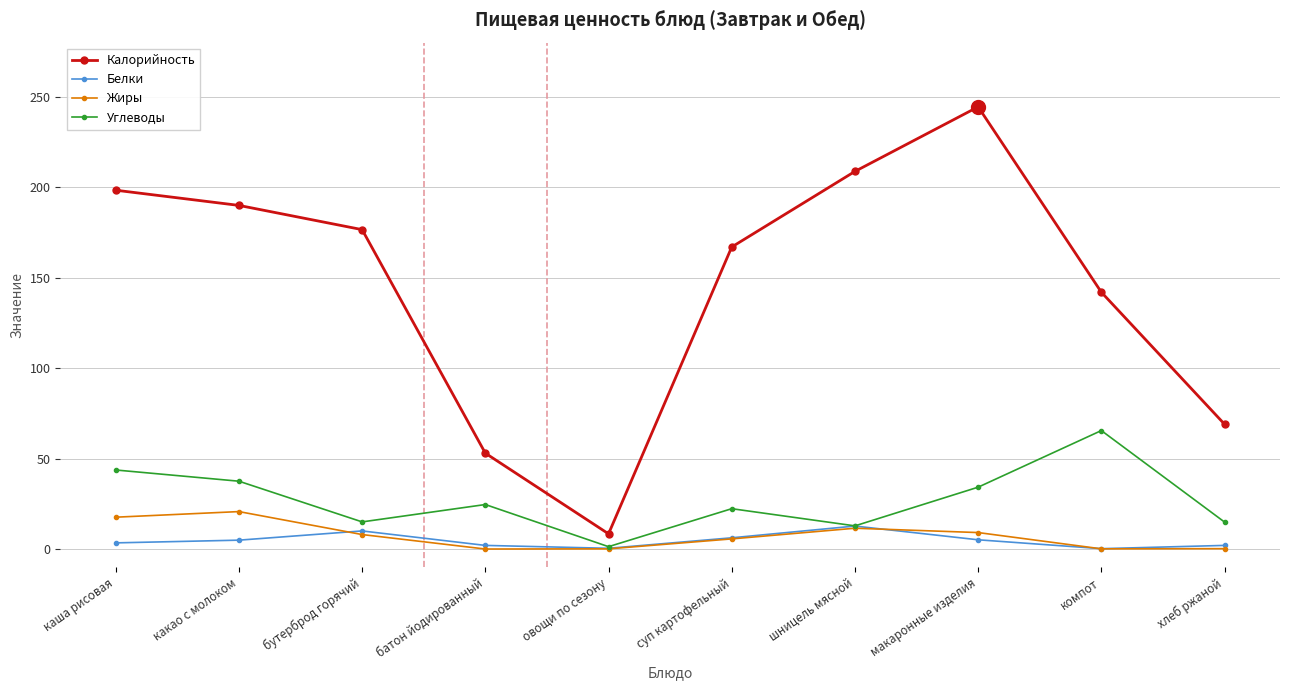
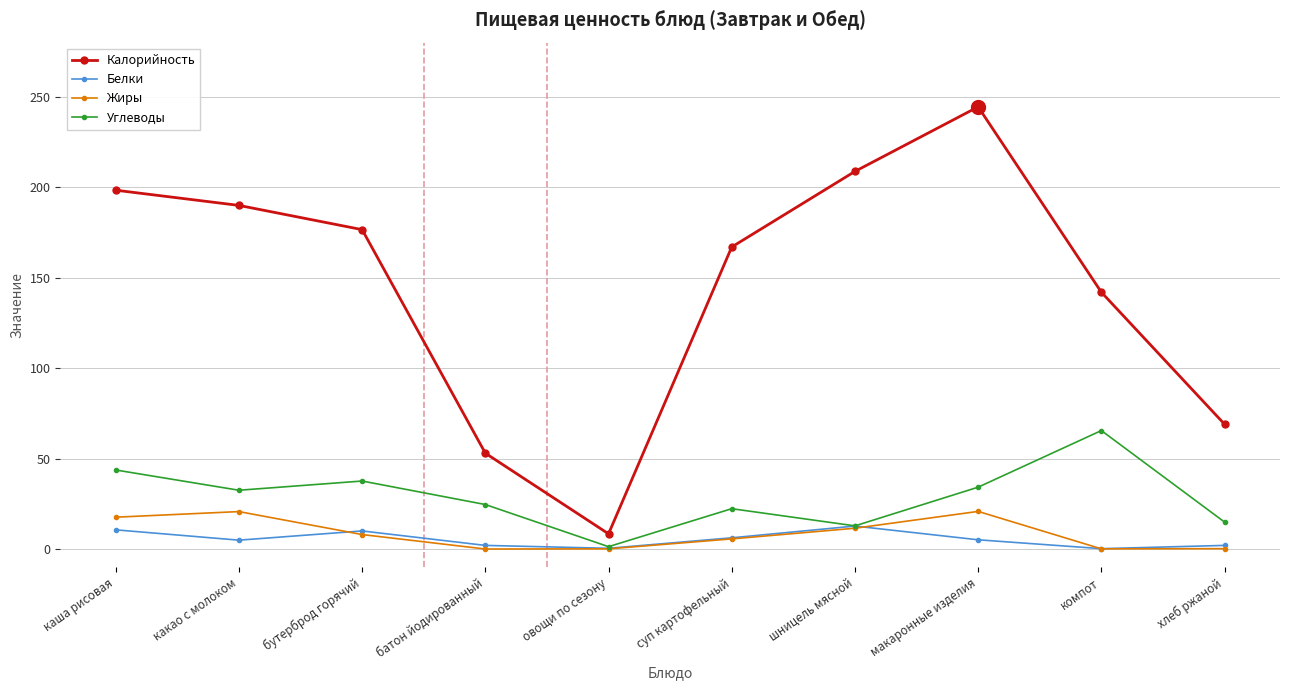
  {
    "Белки": {
-     "каша рисовая": 3,
+     "каша рисовая": 11,
      "какао с молоком": 5,
      "бутерброд горячий": 10,
      "батон йодированный": 2,
      "макаронные изделия": 5,
      "хлеб ржаной": 2
    },
    "Жиры": {
      "каша рисовая": 18,
      "какао с молоком": 21,
      "бутерброд горячий": 8,
      "батон йодированный": 0,
-     "макаронные изделия": 9,
+     "макаронные изделия": 21,
      "хлеб ржаной": 0
    },
    "Углеводы": {
      "каша рисовая": 44,
-     "какао с молоком": 38,
-     "бутерброд горячий": 15,
+     "какао с молоком": 33,
+     "бутерброд горячий": 38,
      "батон йодированный": 25,
      "суп картофельный": 22,
      "макаронные изделия": 34,
      "компот": 66,
      "хлеб ржаной": 15
    }
  }
